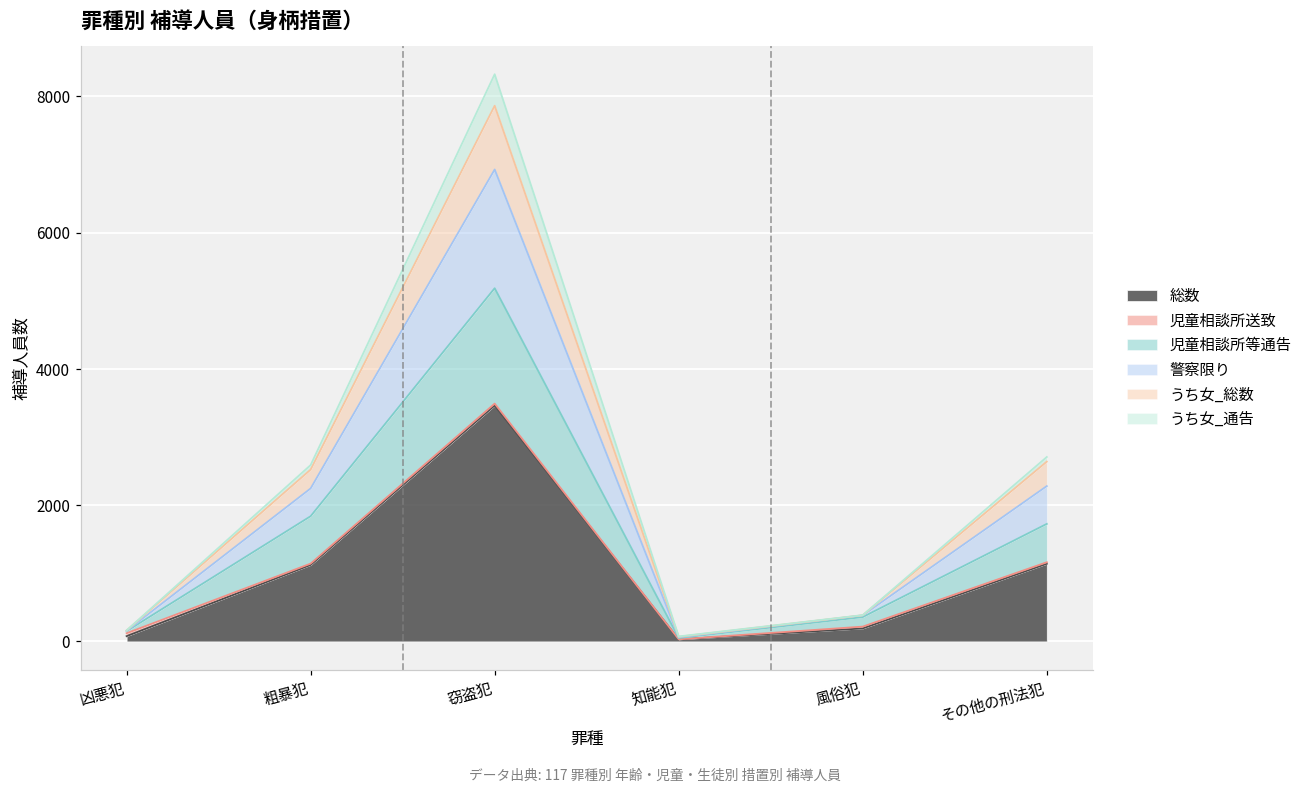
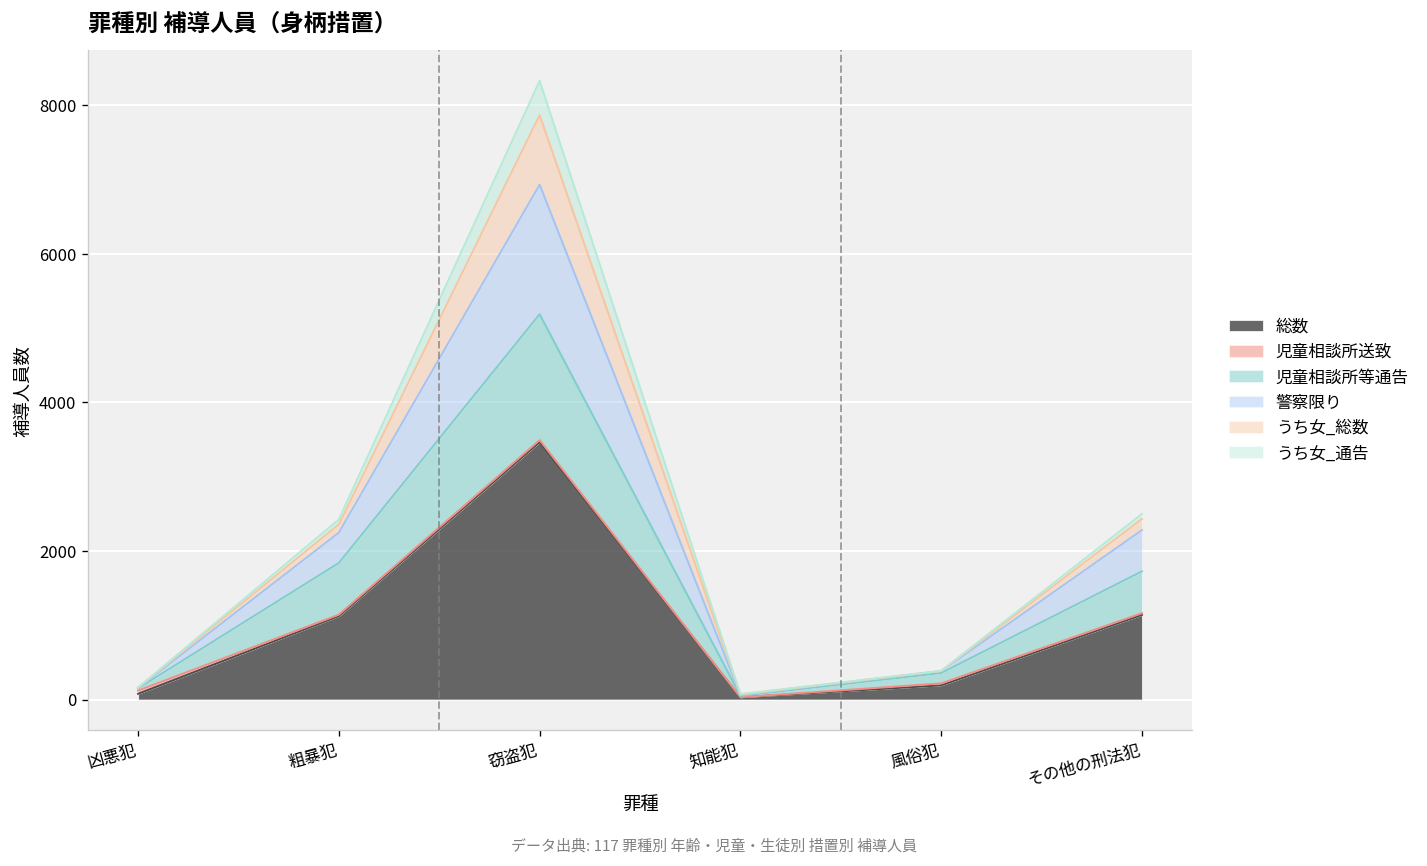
  {
    "総数": {
      "凶悪犯": 100
    },
    "うち女_総数": {
-     "粗暴犯": 300,
+     "粗暴犯": 100,
      "窃盗犯": 900,
-     "その他の刑法犯": 400
+     "その他の刑法犯": 100
    }
  }
